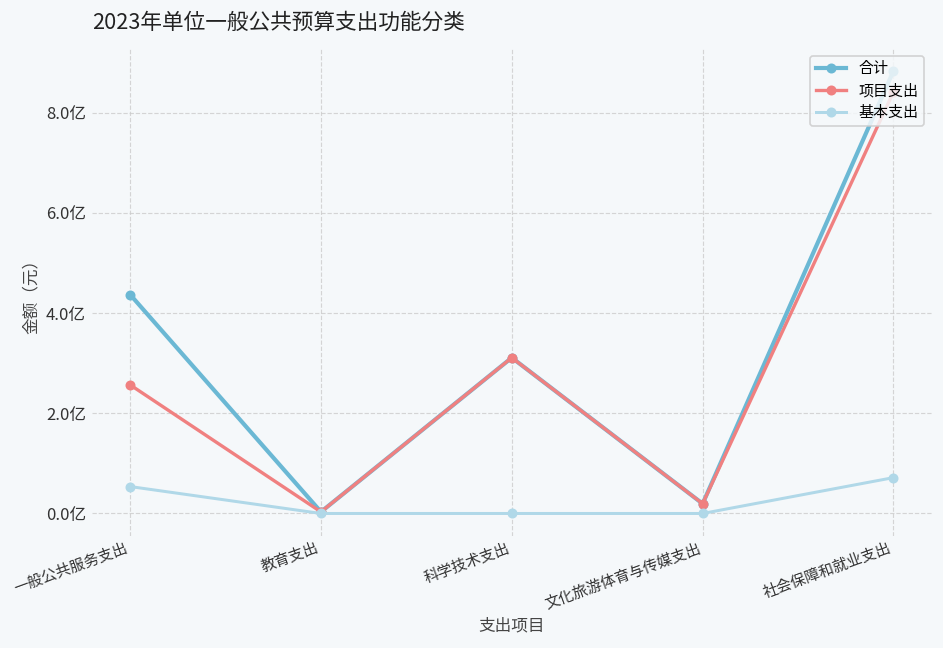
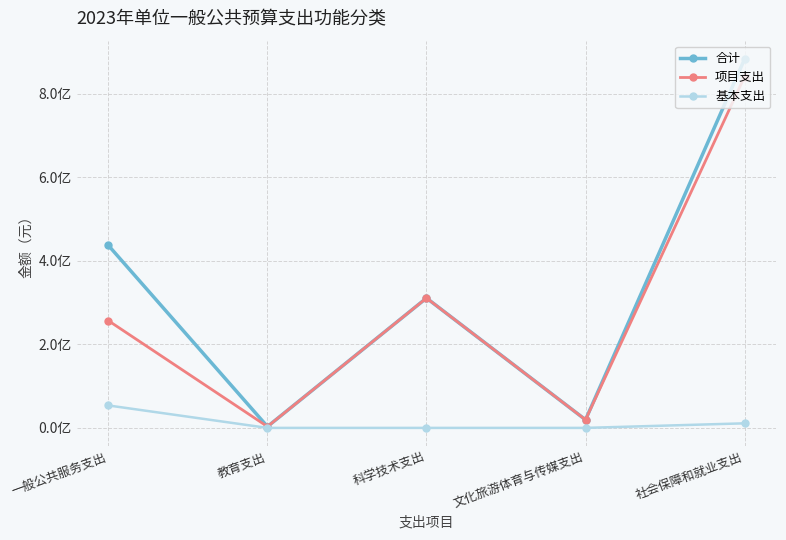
  {
    "合计": {
      "一般公共服务支出": "4.4亿"
    },
    "项目支出": {
      "一般公共服务支出": "2.6亿"
    },
    "基本支出": {
      "一般公共服务支出": "0.5亿",
      "科学技术支出": "0.0亿",
      "文化旅游体育与传媒支出": "0.0亿",
-     "社会保障和就业支出": "0.7亿"
+     "社会保障和就业支出": "0.1亿"
    }
  }
